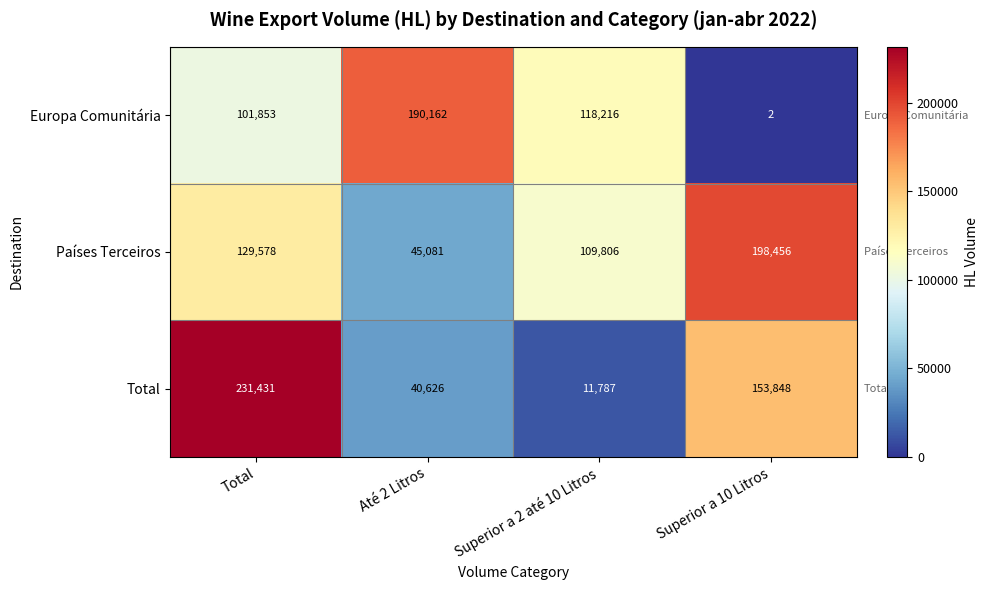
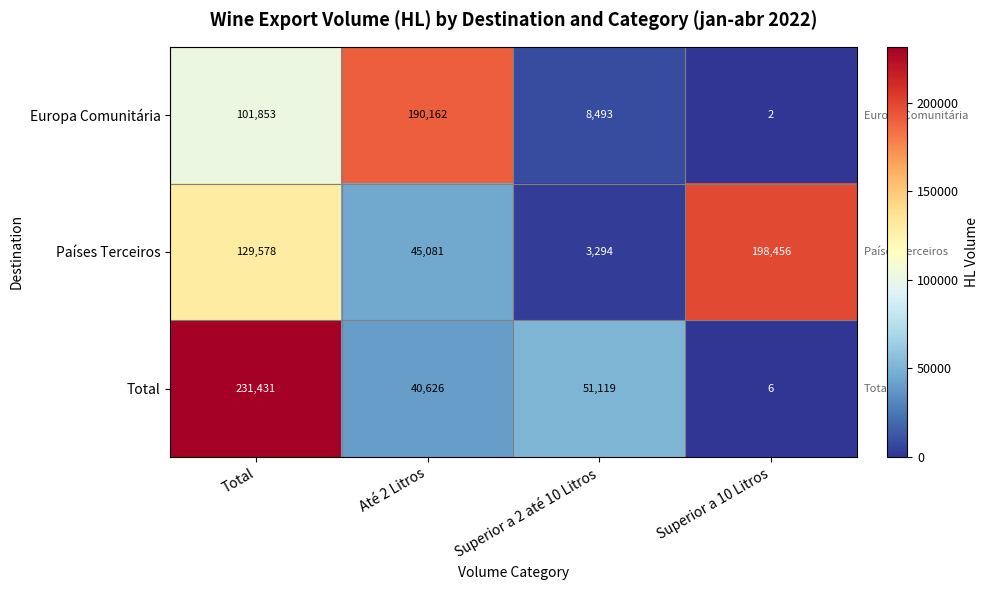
  {
    "Europa Comunitária": {
      "Total": "101,853",
      "Até 2 Litros": "190,162",
-     "Superior a 2 até 10 Litros": "118,216",
+     "Superior a 2 até 10 Litros": "8,493",
      "Superior a 10 Litros": "2"
    },
    "Países Terceiros": {
      "Total": "129,578",
      "Até 2 Litros": "45,081",
-     "Superior a 2 até 10 Litros": "109,806",
+     "Superior a 2 até 10 Litros": "3,294",
      "Superior a 10 Litros": "198,456"
    },
    "Total": {
      "Total": "231,431",
      "Até 2 Litros": "40,626",
-     "Superior a 2 até 10 Litros": "11,787",
-     "Superior a 10 Litros": "153,848"
+     "Superior a 2 até 10 Litros": "51,119",
+     "Superior a 10 Litros": "6"
    }
  }
